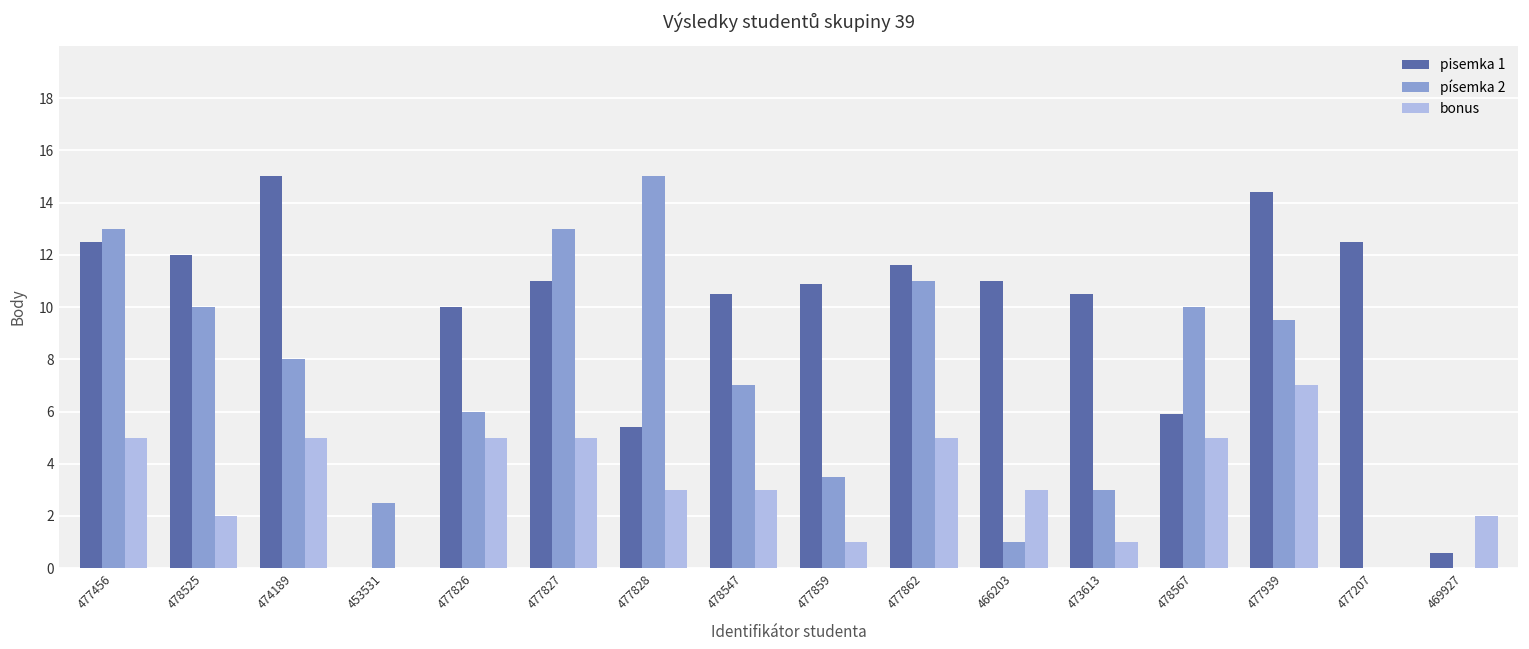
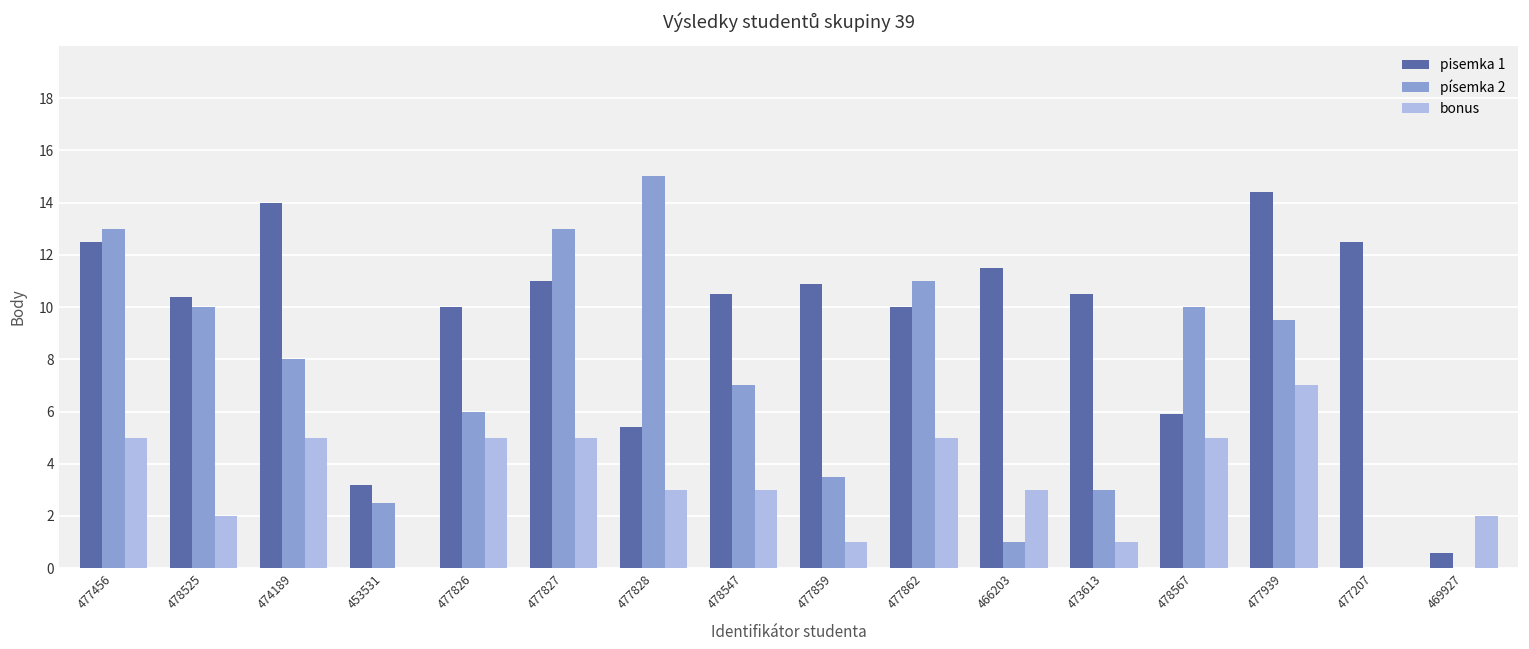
  {
    "pisemka 1": {
      "477456": 12.5,
-     "478525": 12.0,
-     "474189": 15,
-     "453531": 0.0,
+     "478525": 10.4,
+     "474189": 14,
+     "453531": 3.2,
      "477826": 10.0,
      "477827": 11.0,
      "477828": 5.4,
      "478547": 10.5,
      "477859": 10.9,
-     "477862": 11.6,
-     "466203": 11.0,
+     "477862": 10.0,
+     "466203": 11.5,
      "473613": 10.5,
      "478567": 5.9,
      "477939": 14.4,
      "477207": 12.5,
      "469927": 0.6
    }
  }
